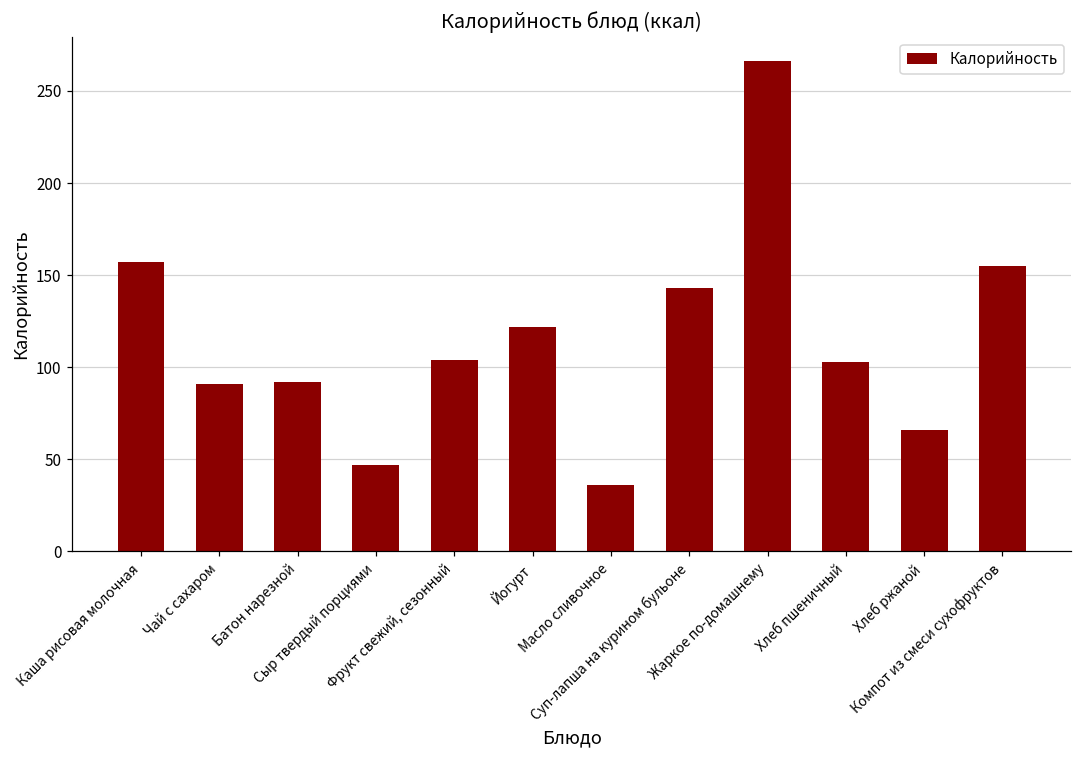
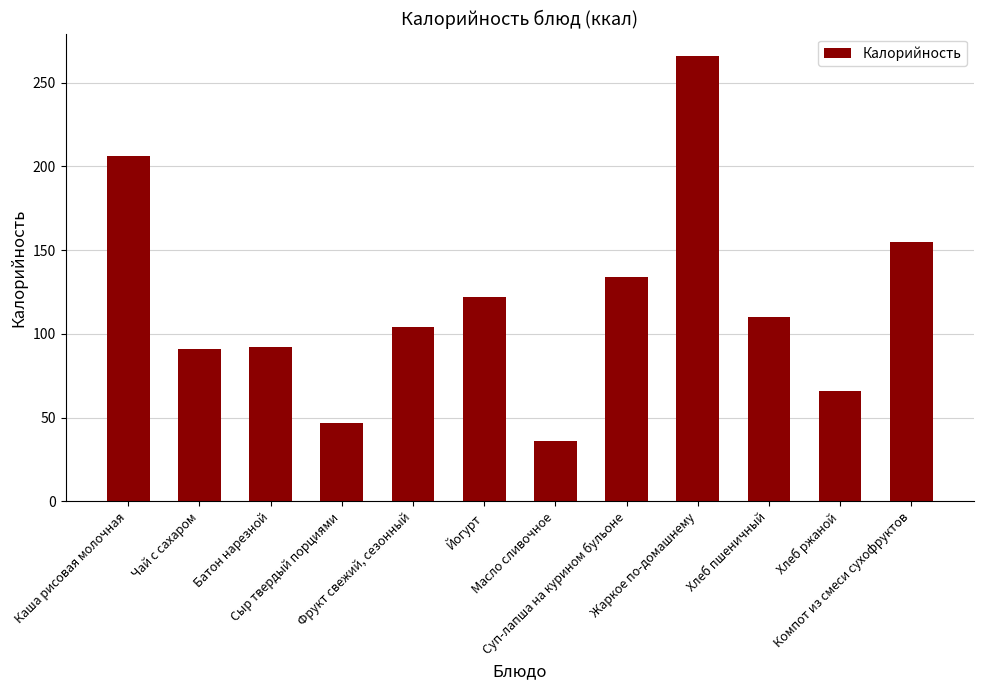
  {
-   "Каша рисовая молочная": 157,
+   "Каша рисовая молочная": 206,
    "Чай с сахаром": 91,
    "Батон нарезной": 92,
    "Сыр твердый порциями": 47,
    "Фрукт свежий, сезонный": 104,
    "Йогурт": 122,
    "Масло сливочное": 36,
-   "Суп-лапша на курином бульоне": 143,
+   "Суп-лапша на курином бульоне": 134,
    "Жаркое по-домашнему": 266,
-   "Хлеб пшеничный": 103,
+   "Хлеб пшеничный": 110,
    "Хлеб ржаной": 66,
    "Компот из смеси сухофруктов": 155
  }
